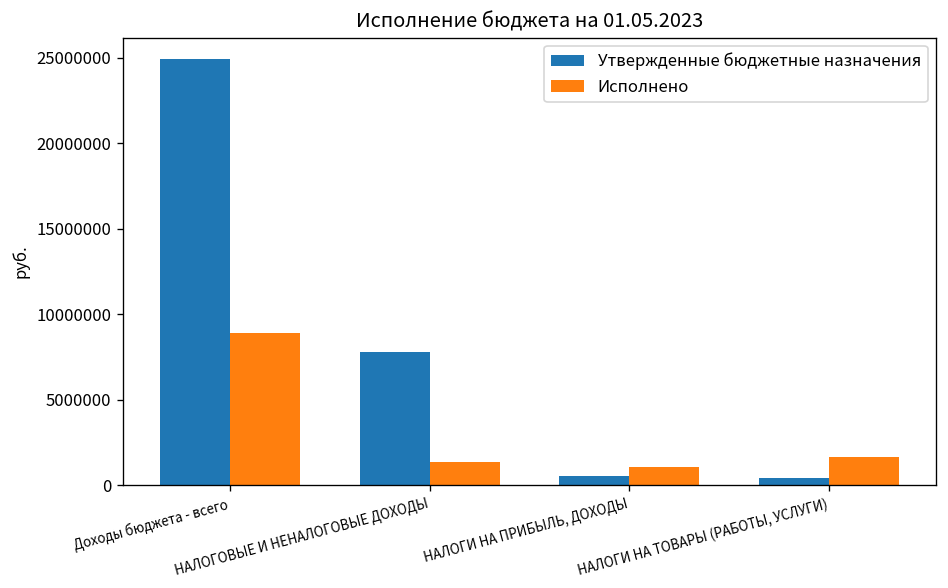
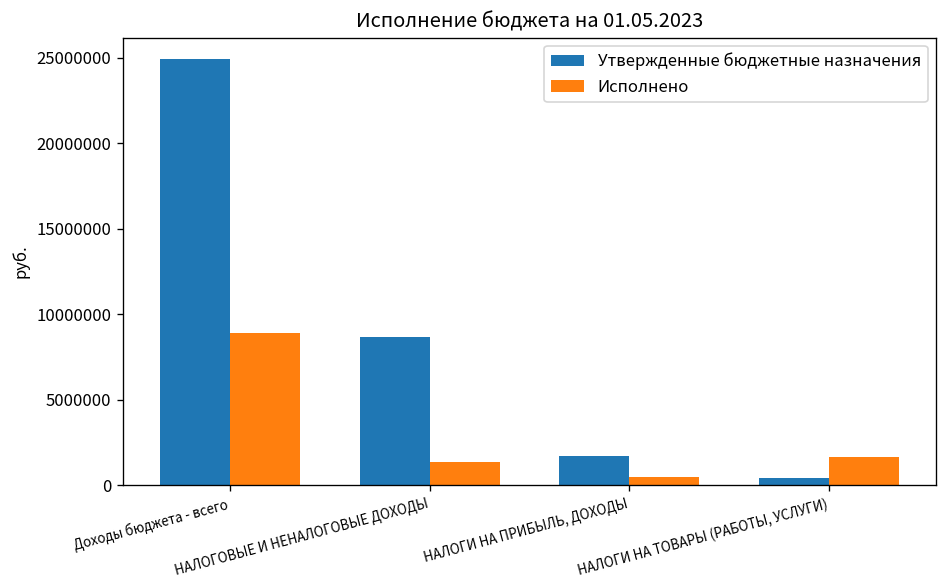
  {
    "Утвержденные бюджетные назначения": {
      "Доходы бюджета - всего": 24900000,
-     "НАЛОГОВЫЕ И НЕНАЛОГОВЫЕ ДОХОДЫ": 7800000,
-     "НАЛОГИ НА ПРИБЫЛЬ, ДОХОДЫ": 600000,
+     "НАЛОГОВЫЕ И НЕНАЛОГОВЫЕ ДОХОДЫ": 8700000,
+     "НАЛОГИ НА ПРИБЫЛЬ, ДОХОДЫ": 1700000,
      "НАЛОГИ НА ТОВАРЫ (РАБОТЫ, УСЛУГИ)": 400000
    },
    "Исполнено": {
      "Доходы бюджета - всего": 8900000,
      "НАЛОГОВЫЕ И НЕНАЛОГОВЫЕ ДОХОДЫ": 1400000,
-     "НАЛОГИ НА ПРИБЫЛЬ, ДОХОДЫ": 1100000,
+     "НАЛОГИ НА ПРИБЫЛЬ, ДОХОДЫ": 500000,
      "НАЛОГИ НА ТОВАРЫ (РАБОТЫ, УСЛУГИ)": 1700000
    }
  }
